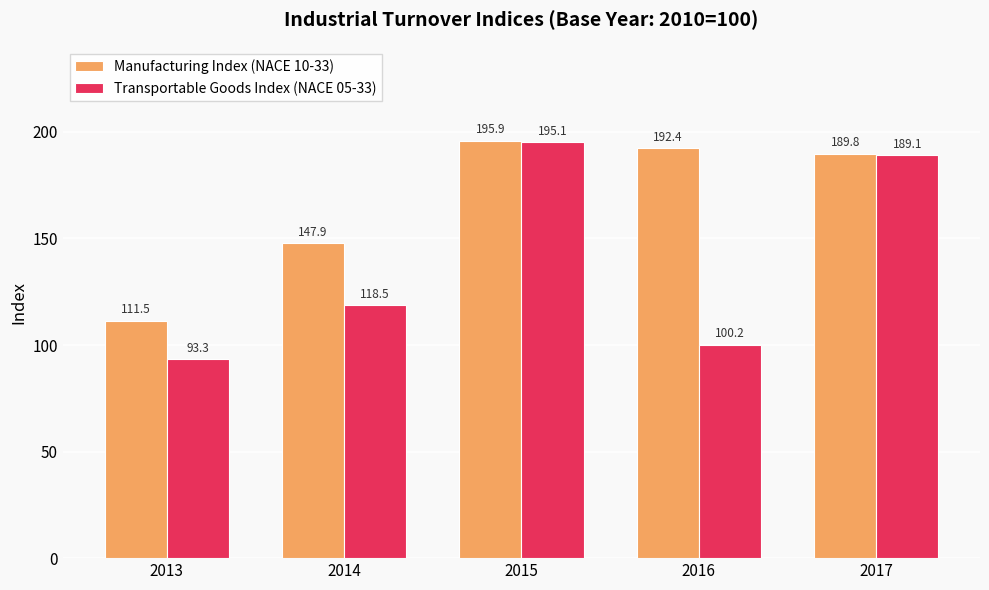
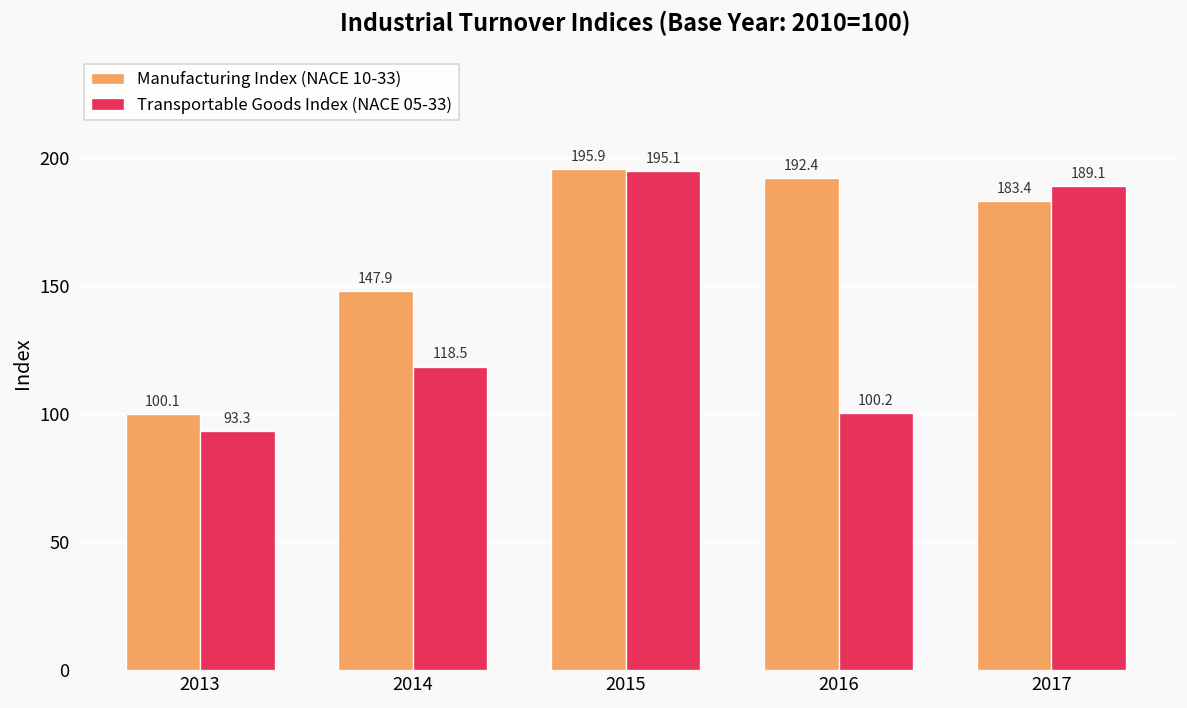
  {
    "Manufacturing Index (NACE 10-33)": {
-     "2013": 111.5,
+     "2013": 100.1,
      "2014": 147.9,
      "2015": 195.9,
      "2016": 192.4,
-     "2017": 189.8
+     "2017": 183.4
    },
    "Transportable Goods Index (NACE 05-33)": {
      "2013": 93.3,
      "2014": 118.5,
      "2015": 195.1,
      "2016": 100.2,
      "2017": 189.1
    }
  }
